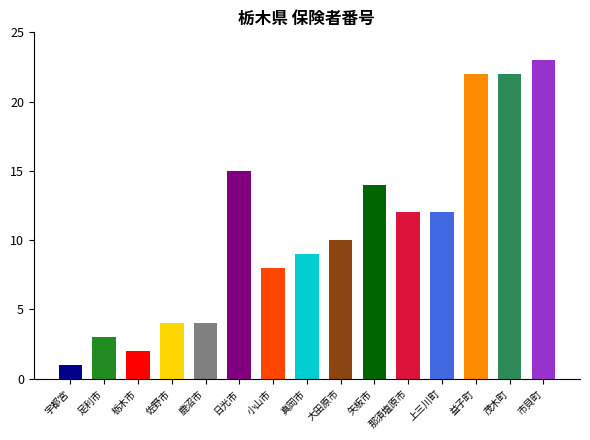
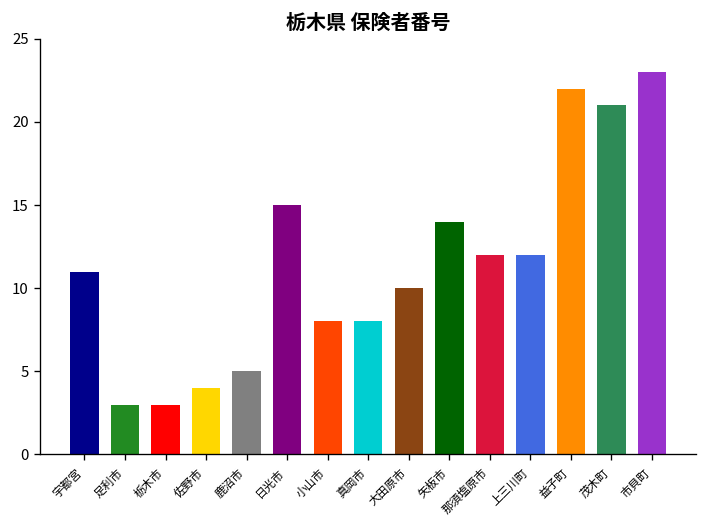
  {
-   "宇都宮": 1,
+   "宇都宮": 11,
    "足利市": 3,
-   "栃木市": 2,
+   "栃木市": 3,
    "佐野市": 4,
-   "鹿沼市": 4,
+   "鹿沼市": 5,
    "日光市": 15,
    "小山市": 8,
-   "真岡市": 9,
+   "真岡市": 8,
    "大田原市": 10,
    "矢板市": 14,
    "那須塩原市": 12,
    "上三川町": 12,
    "益子町": 22,
-   "茂木町": 22,
+   "茂木町": 21,
    "市貝町": 23
  }
